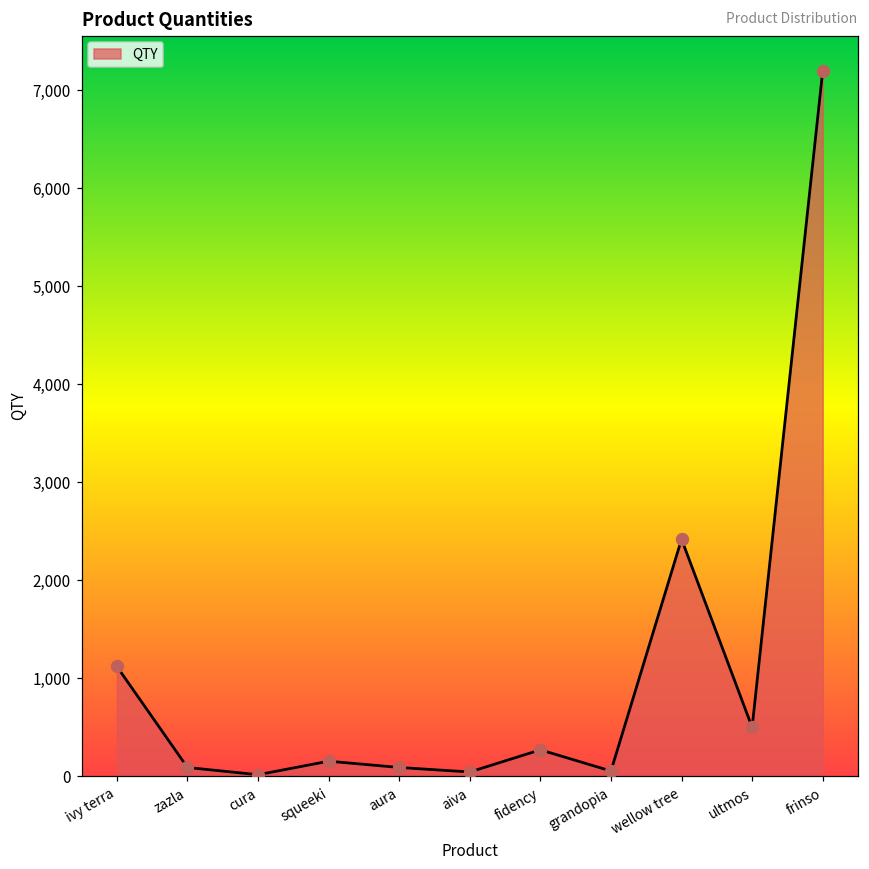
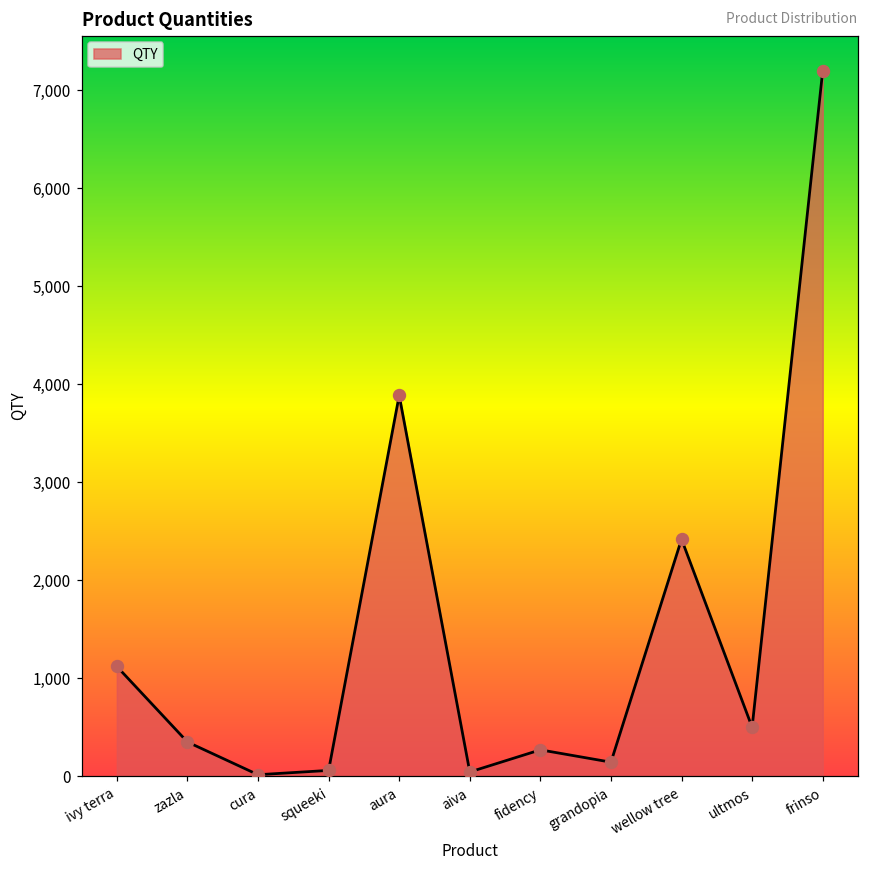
  {
    "ivy terra": "1,100",
-   "zazla": "100",
+   "zazla": "400",
    "cura": "0",
-   "squeeki": "200",
-   "aura": "100",
+   "squeeki": "100",
+   "aura": "3,900",
    "aiva": "0",
    "fidency": "300",
-   "grandopia": "50",
+   "grandopia": "140",
    "wellow tree": "2,400",
    "ultmos": "500",
    "frinso": "7,200"
  }
